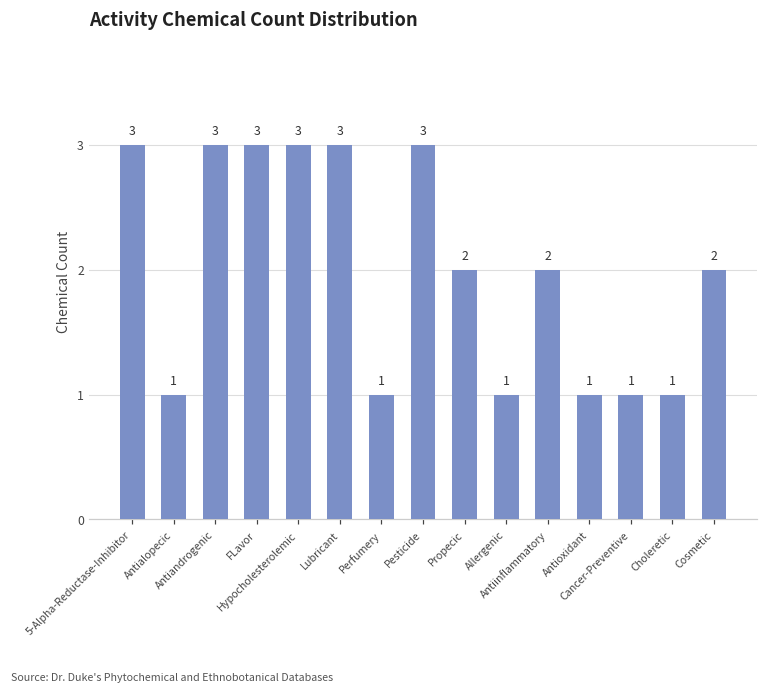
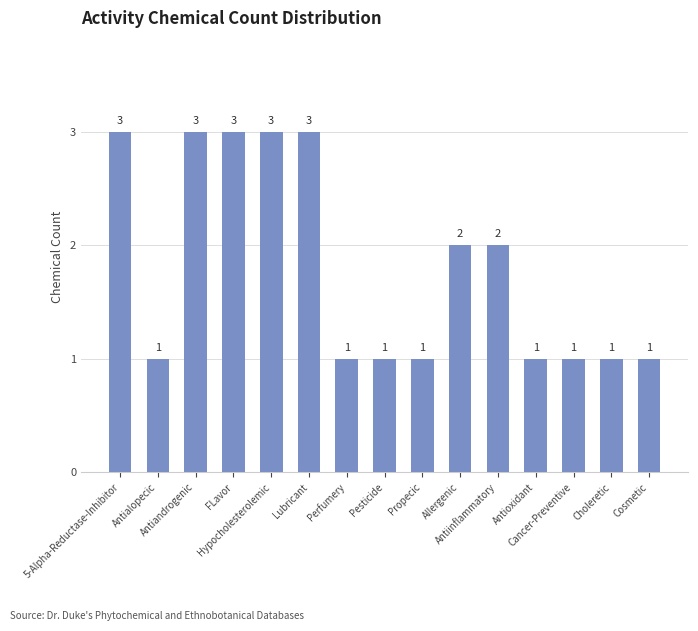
  {
    "5-Alpha-Reductase-Inhibitor": 3,
    "Antialopecic": 1,
    "Antiandrogenic": 3,
    "FLavor": 3,
    "Hypocholesterolemic": 3,
    "Lubricant": 3,
    "Perfumery": 1,
-   "Pesticide": 3,
-   "Propecic": 2,
-   "Allergenic": 1,
+   "Pesticide": 1,
+   "Propecic": 1,
+   "Allergenic": 2,
    "Antiinflammatory": 2,
    "Antioxidant": 1,
    "Cancer-Preventive": 1,
    "Choleretic": 1,
-   "Cosmetic": 2
+   "Cosmetic": 1
  }
